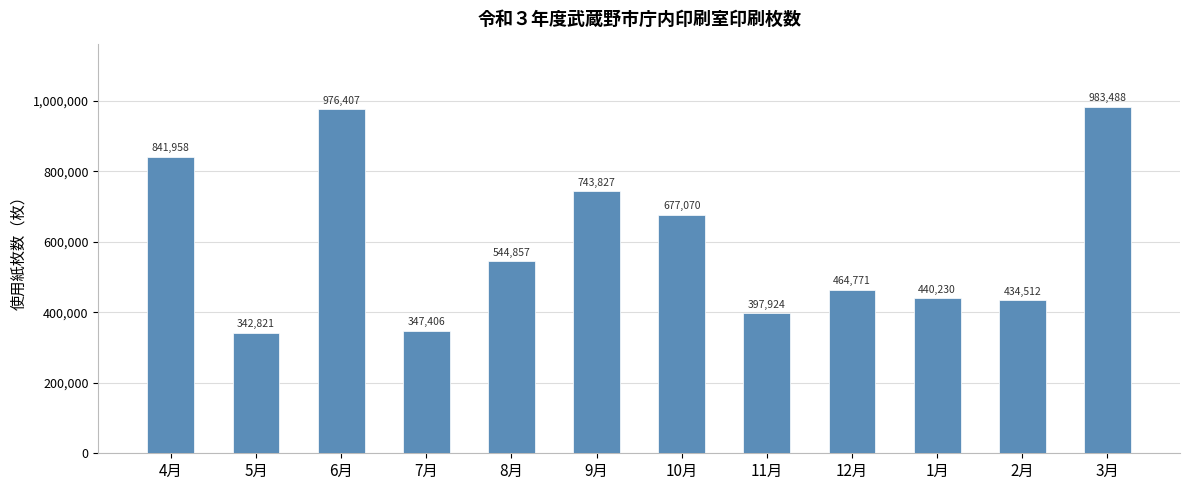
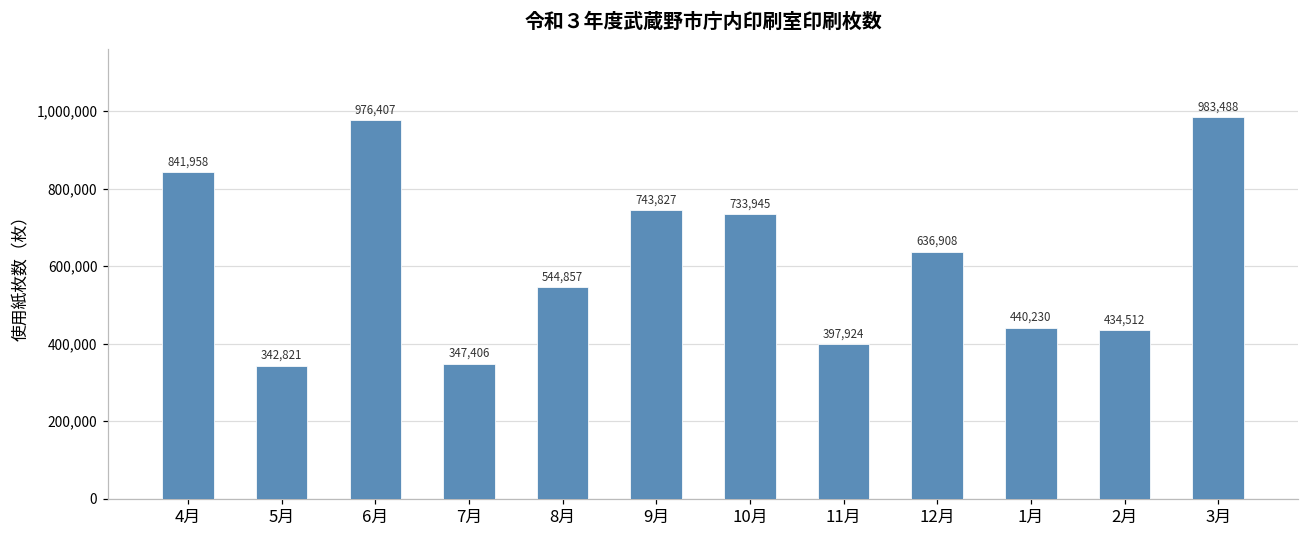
  {
    "4月": "841,958",
    "5月": "342,821",
    "6月": "976,407",
    "7月": "347,406",
    "8月": "544,857",
    "9月": "743,827",
-   "10月": "677,070",
+   "10月": "733,945",
    "11月": "397,924",
-   "12月": "464,771",
+   "12月": "636,908",
    "1月": "440,230",
    "2月": "434,512",
    "3月": "983,488"
  }
